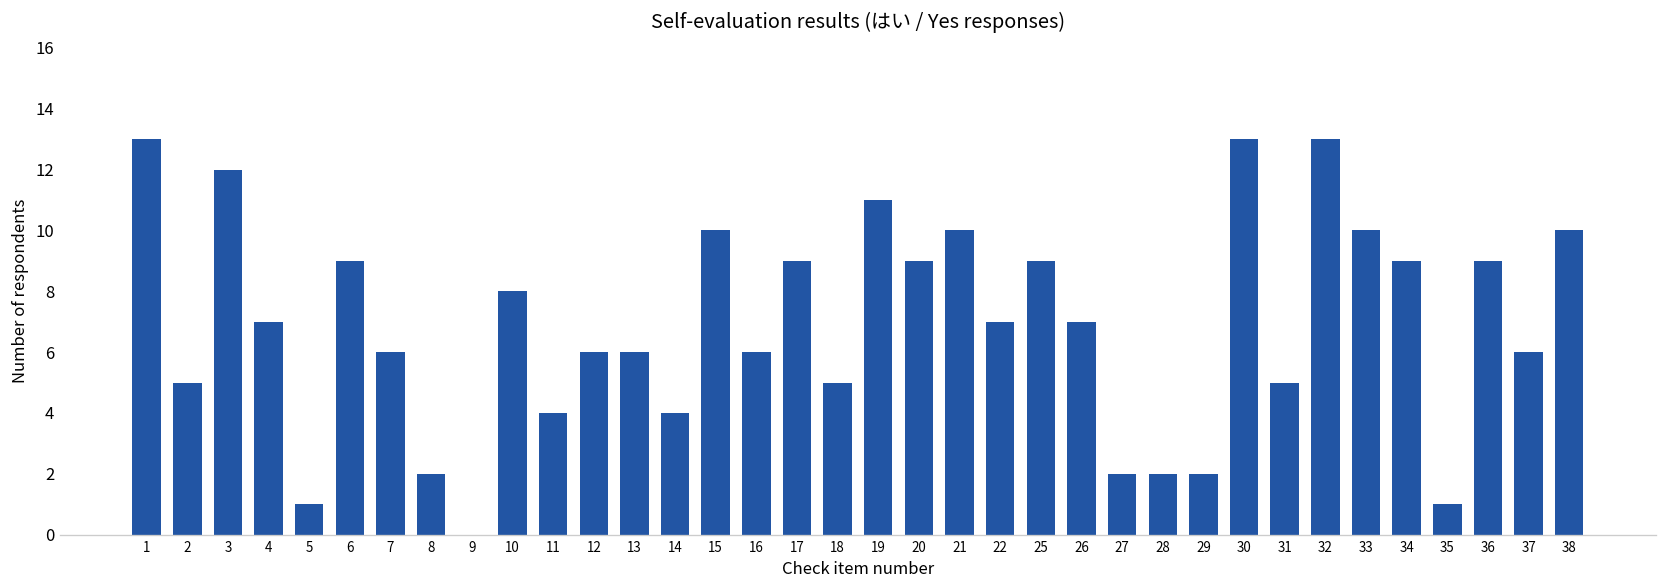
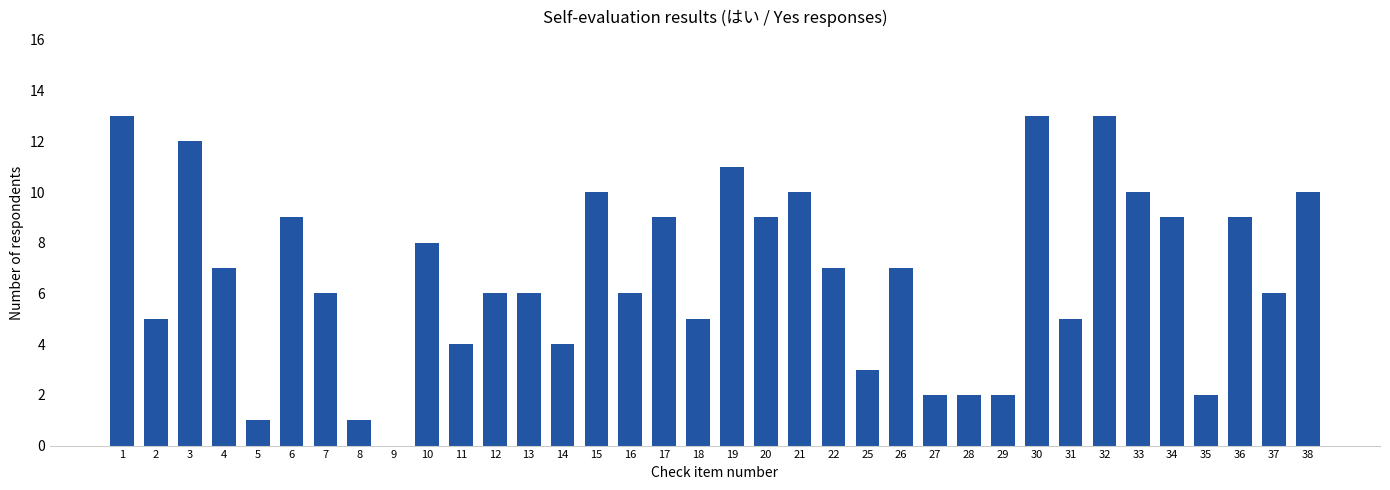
  {
    "1": 13,
    "2": 5,
    "3": 12,
    "4": 7,
    "5": 1,
    "6": 9,
    "7": 6,
-   "8": 2,
+   "8": 1,
    "9": 0,
    "10": 8,
    "11": 4,
    "12": 6,
    "13": 6,
    "14": 4,
    "15": 10,
    "16": 6,
    "17": 9,
    "18": 5,
    "19": 11,
    "20": 9,
    "21": 10,
    "22": 7,
-   "25": 9,
+   "25": 3,
    "26": 7,
    "27": 2,
    "28": 2,
    "29": 2,
    "30": 13,
    "31": 5,
    "32": 13,
    "33": 10,
    "34": 9,
-   "35": 1,
+   "35": 2,
    "36": 9,
    "37": 6,
    "38": 10
  }
